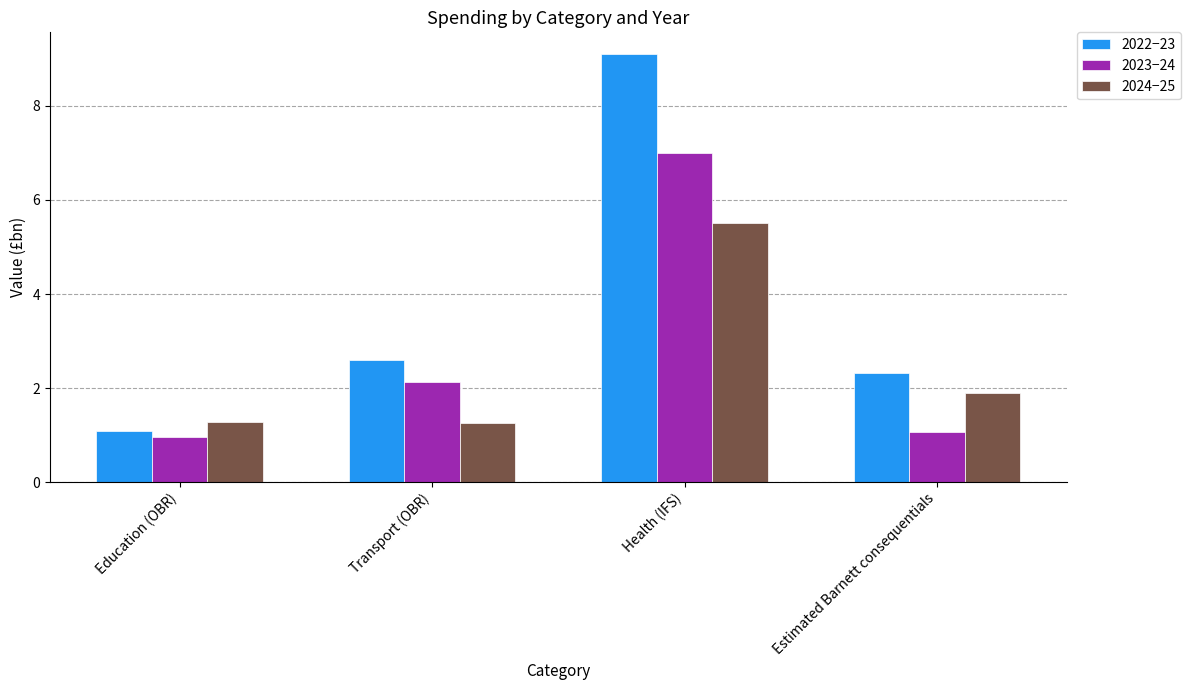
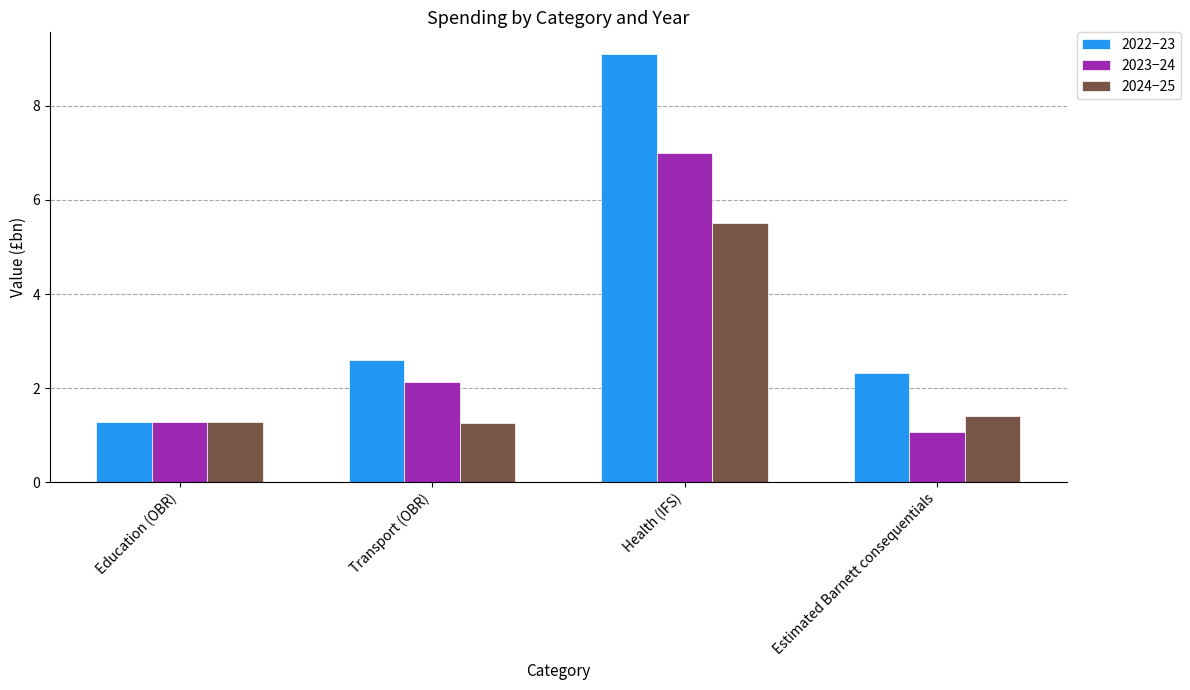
  {
    "2022−23": {
-     "Education (OBR)": 1.1,
+     "Education (OBR)": 1.3,
      "Transport (OBR)": 2.6,
      "Health (IFS)": 9.1,
      "Estimated Barnett consequentials": 2.3
    },
    "2023−24": {
-     "Education (OBR)": 1.0,
+     "Education (OBR)": 1.3,
      "Transport (OBR)": 2.1,
      "Health (IFS)": 7.0,
      "Estimated Barnett consequentials": 1.1
    },
    "2024−25": {
      "Education (OBR)": 1.3,
      "Transport (OBR)": 1.2,
      "Health (IFS)": 5.5,
-     "Estimated Barnett consequentials": 1.9
+     "Estimated Barnett consequentials": 1.4
    }
  }
